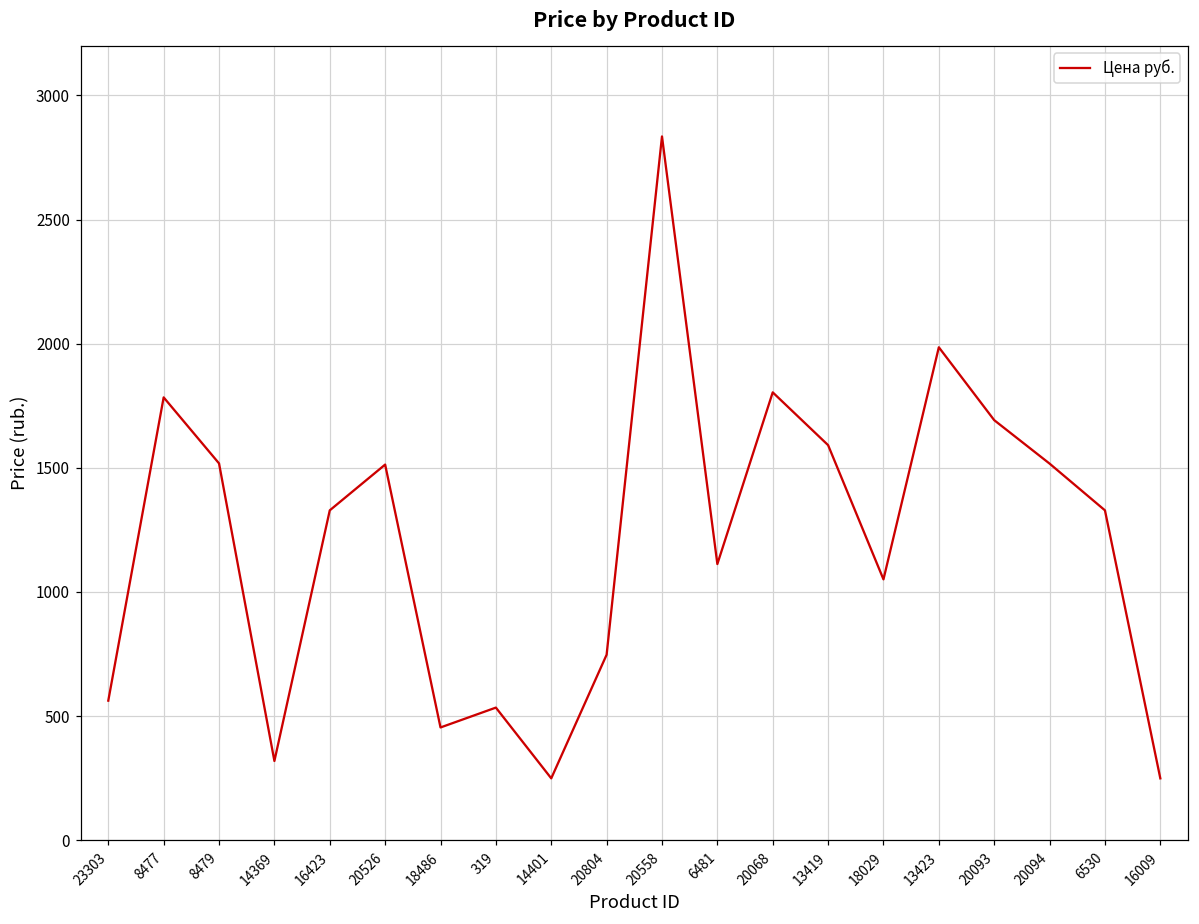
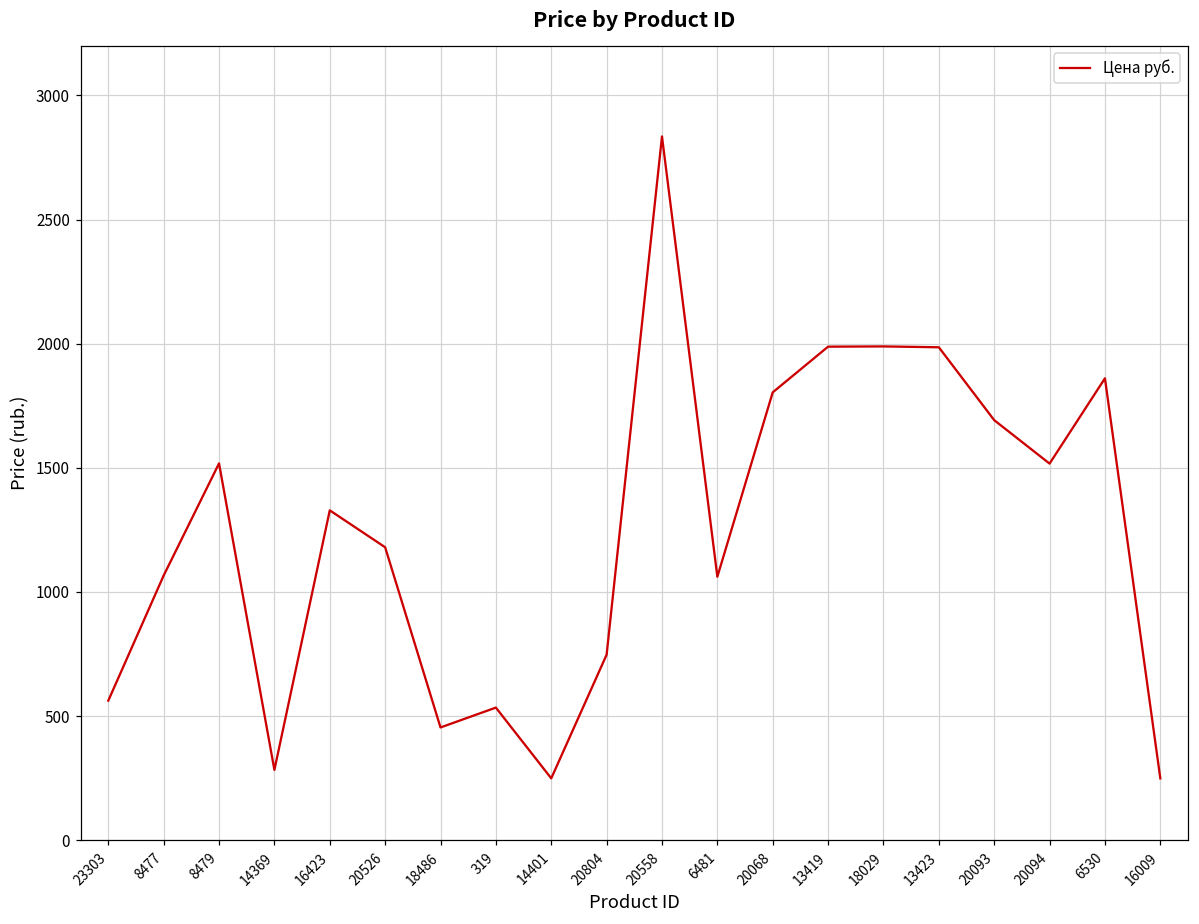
  {
    "23303": 560,
-   "8477": 1780,
+   "8477": 1070,
    "8479": 1520,
-   "14369": 320,
+   "14369": 280,
    "16423": 1330,
-   "20526": 1510,
+   "20526": 1180,
    "18486": 450,
    "319": 530,
    "14401": 250,
    "20804": 750,
    "20558": 2840,
-   "6481": 1110,
+   "6481": 1060,
    "20068": 1800,
-   "13419": 1590,
-   "18029": 1050,
+   "13419": 1990,
+   "18029": 1990,
    "13423": 1990,
    "20093": 1690,
    "20094": 1520,
-   "6530": 1330,
+   "6530": 1860,
    "16009": 250
  }
